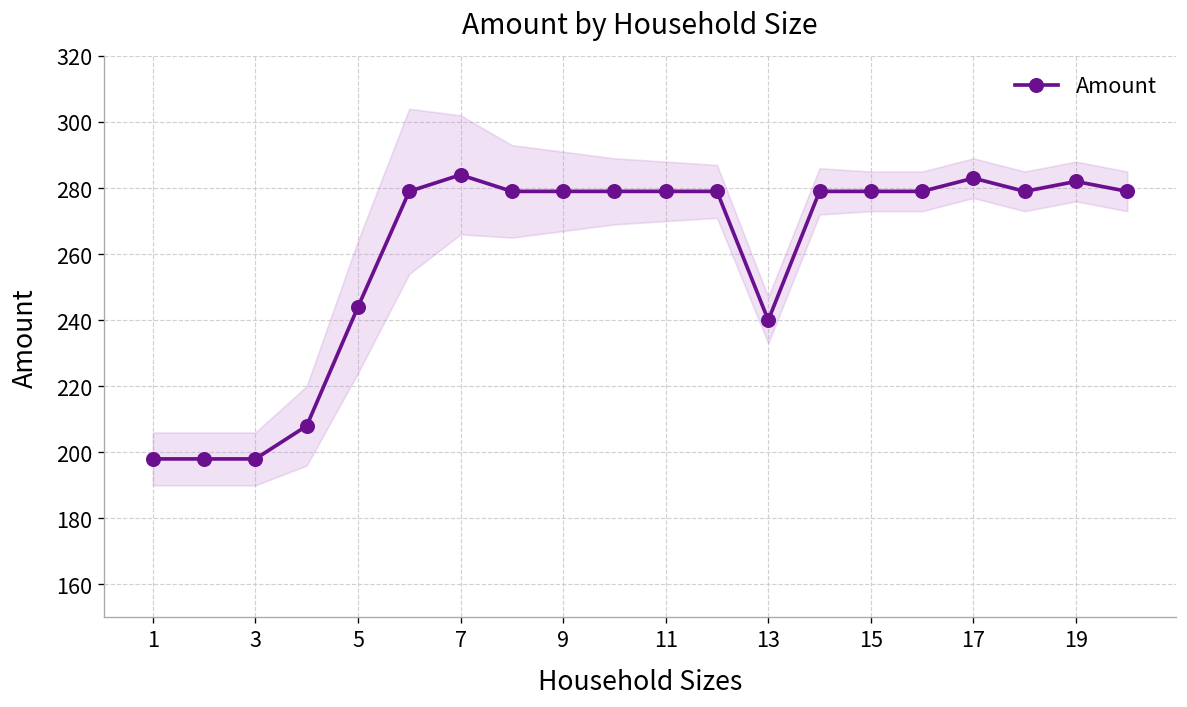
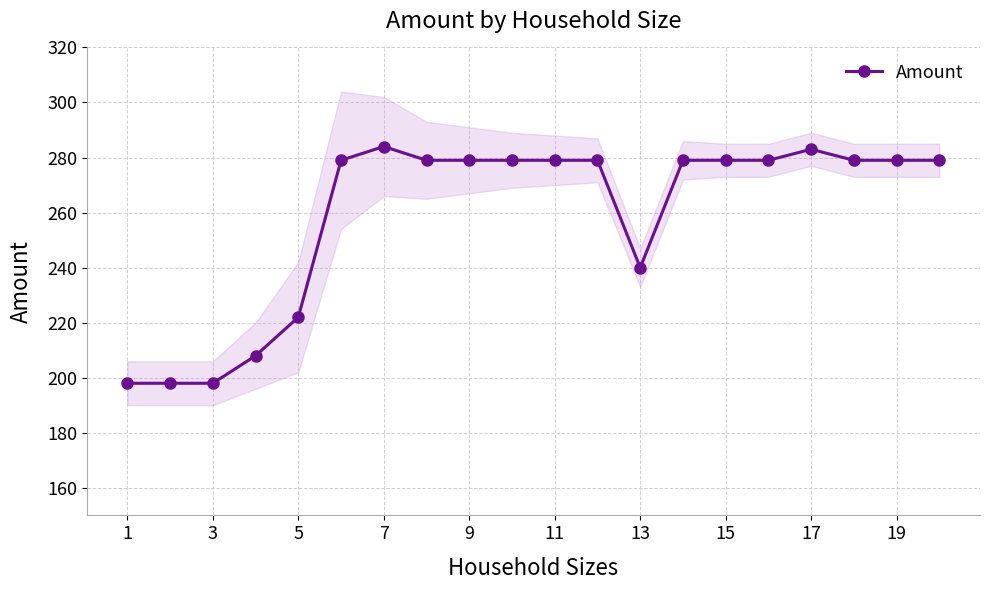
  {
    "Amount": {
      "1": 198,
      "3": 198,
-     "5": 244,
+     "5": 222,
      "7": 284,
      "9": 279,
      "11": 279,
      "13": 240,
      "15": 279,
      "17": 283,
-     "19": 282
+     "19": 279
    }
  }
